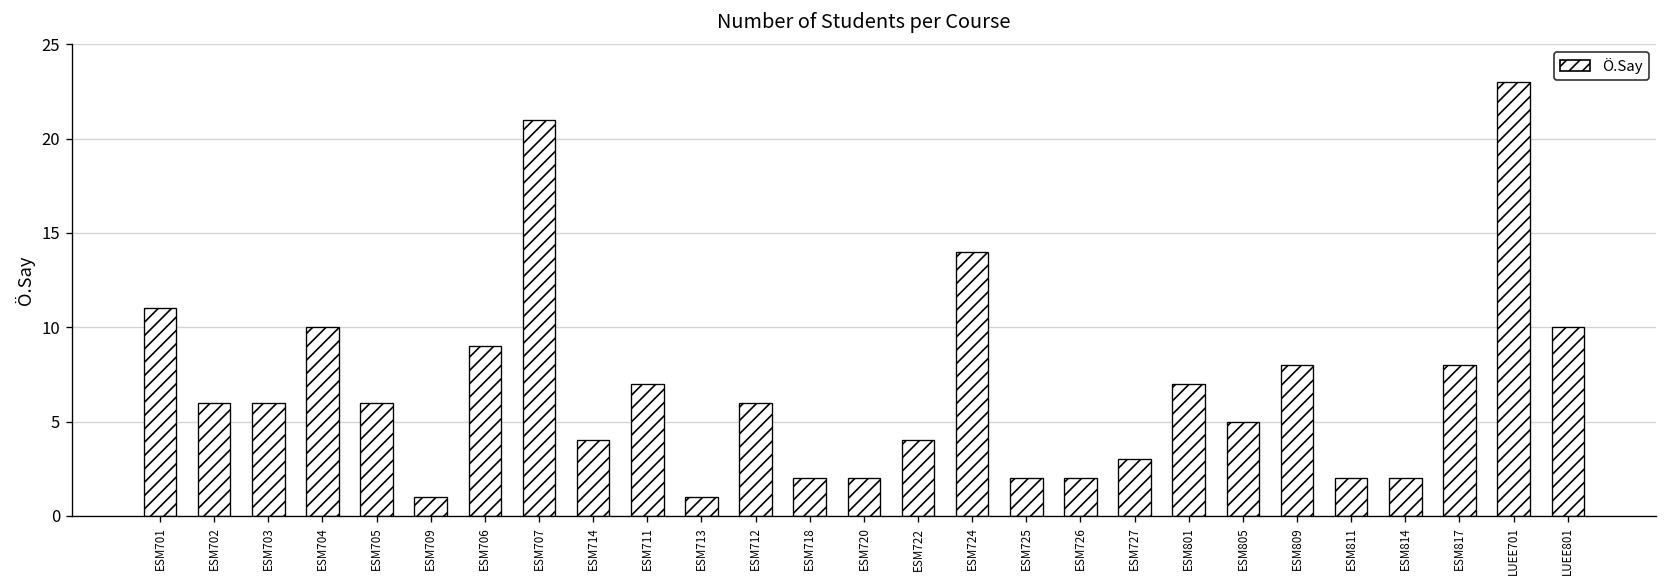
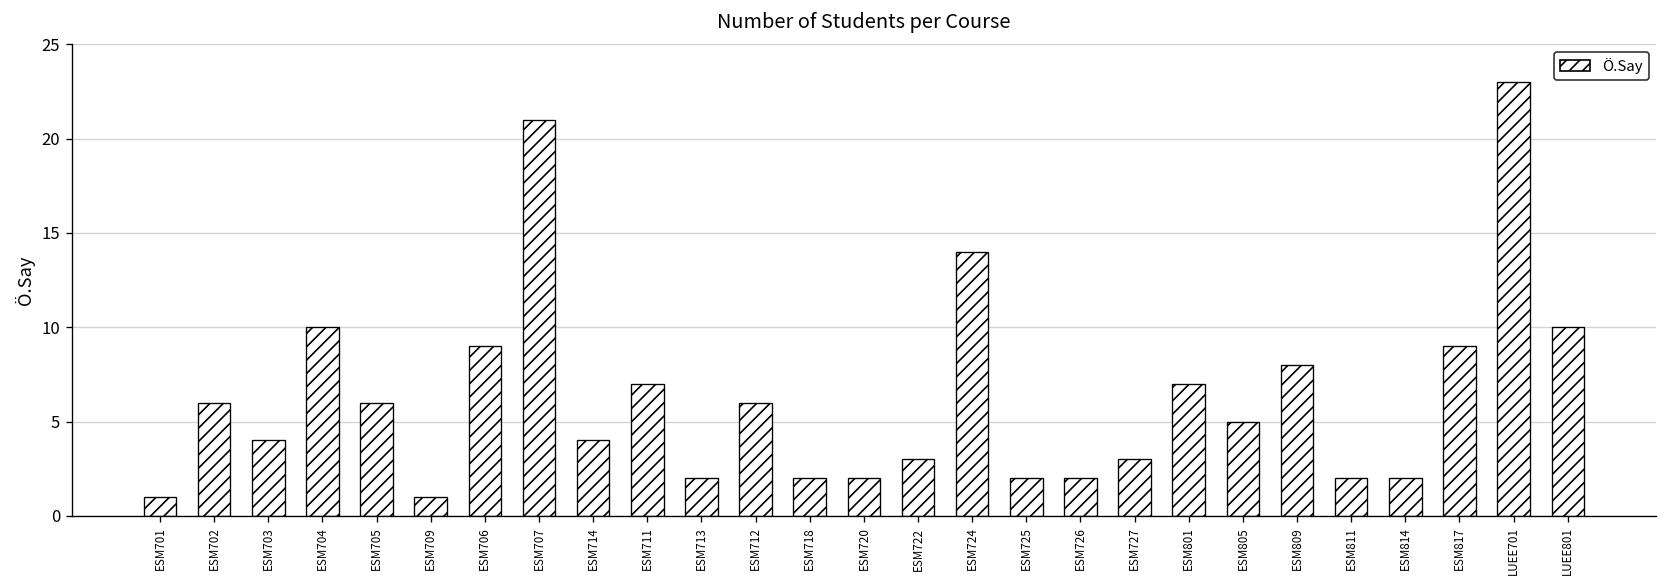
  {
-   "ESM701": 11,
+   "ESM701": 1,
    "ESM702": 6,
-   "ESM703": 6,
+   "ESM703": 4,
    "ESM704": 10,
    "ESM705": 6,
    "ESM709": 1,
    "ESM706": 9,
    "ESM707": 21,
    "ESM714": 4,
    "ESM711": 7,
-   "ESM713": 1,
+   "ESM713": 2,
    "ESM712": 6,
    "ESM718": 2,
    "ESM720": 2,
-   "ESM722": 4,
+   "ESM722": 3,
    "ESM724": 14,
    "ESM725": 2,
    "ESM726": 2,
    "ESM727": 3,
    "ESM801": 7,
    "ESM805": 5,
    "ESM809": 8,
    "ESM811": 2,
    "ESM814": 2,
-   "ESM817": 8,
+   "ESM817": 9,
    "LUEE701": 23,
    "LUEE801": 10
  }
